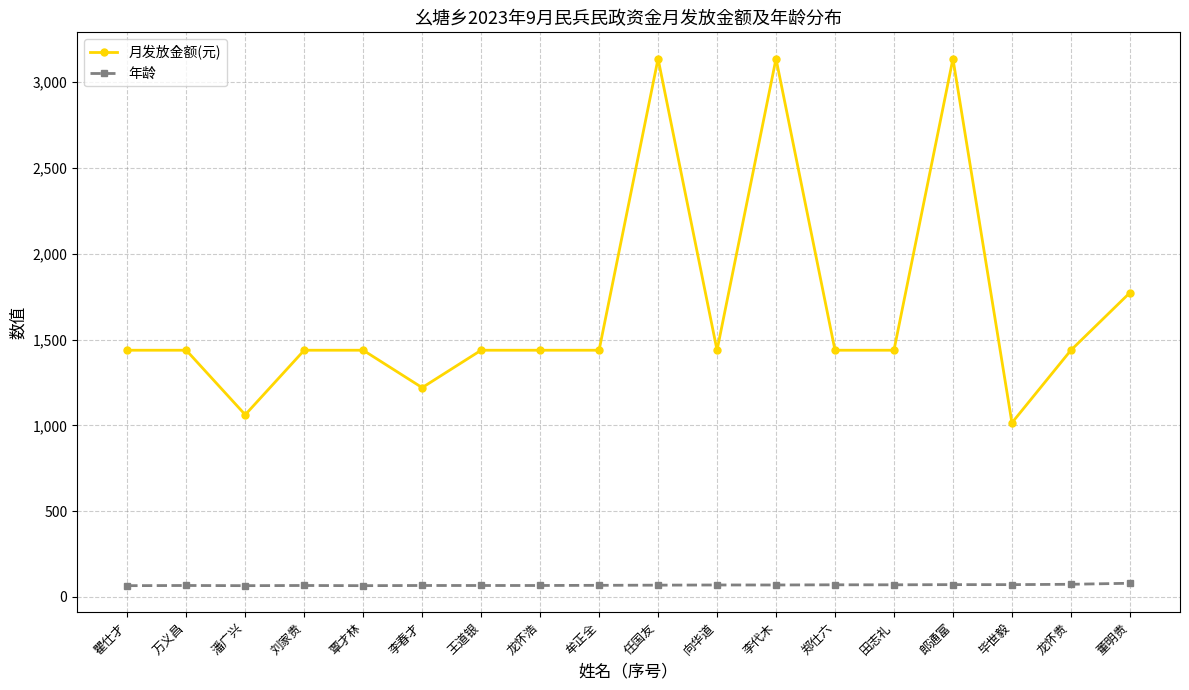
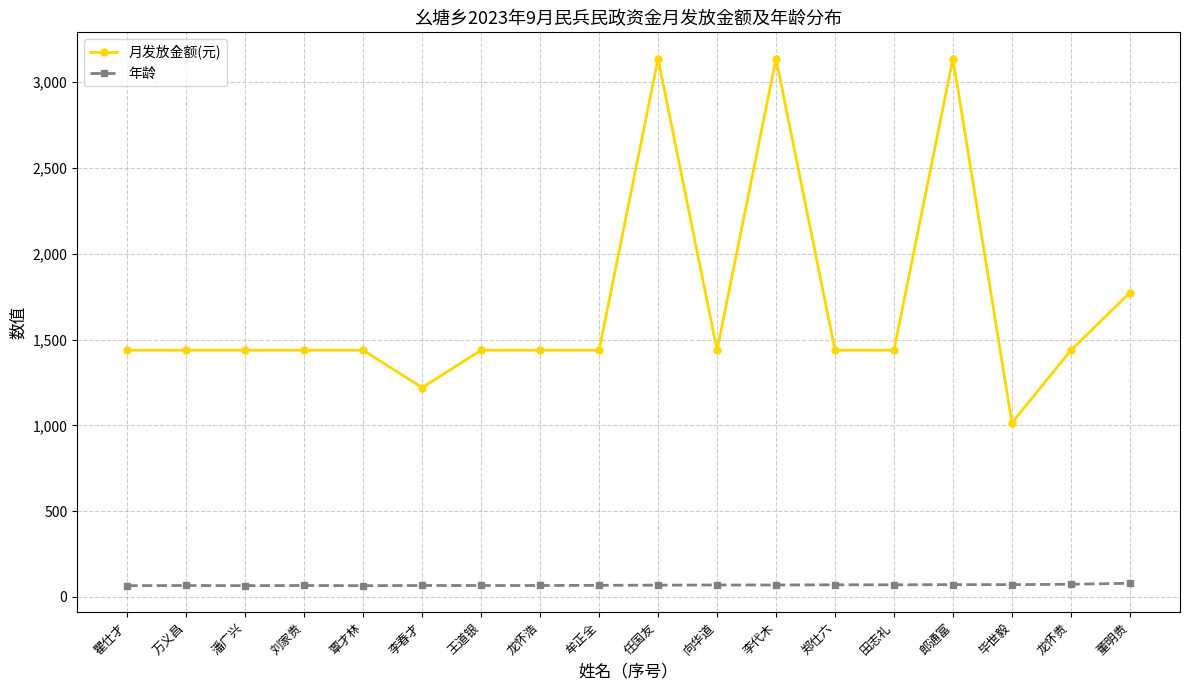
  {
    "月发放金额(元)": {
      "瞿仕才": "1,440",
      "万义昌": "1,440",
-     "潘广兴": "1,060",
+     "潘广兴": "1,440",
      "刘家贵": "1,440",
      "覃才林": "1,440",
      "李春才": "1,220",
      "王道银": "1,440",
      "龙怀浩": "1,440",
      "牟正全": "1,440",
      "任国友": "3,140",
      "向华道": "1,440",
      "李代木": "3,140",
      "郑仕六": "1,440",
      "田志礼": "1,440",
      "郎通富": "3,140",
      "毕世毅": "1,020",
      "龙怀贵": "1,440",
      "董明贵": "1,770"
    },
    "年龄": {
      "瞿仕才": "70",
      "万义昌": "70",
      "潘广兴": "70",
      "刘家贵": "70",
      "覃才林": "70",
      "李春才": "70",
      "王道银": "70",
      "龙怀浩": "70",
      "牟正全": "70",
      "任国友": "70",
      "向华道": "70",
      "李代木": "70",
      "郑仕六": "70",
      "田志礼": "70",
      "郎通富": "70",
      "毕世毅": "70",
      "龙怀贵": "70",
      "董明贵": "80"
    }
  }
